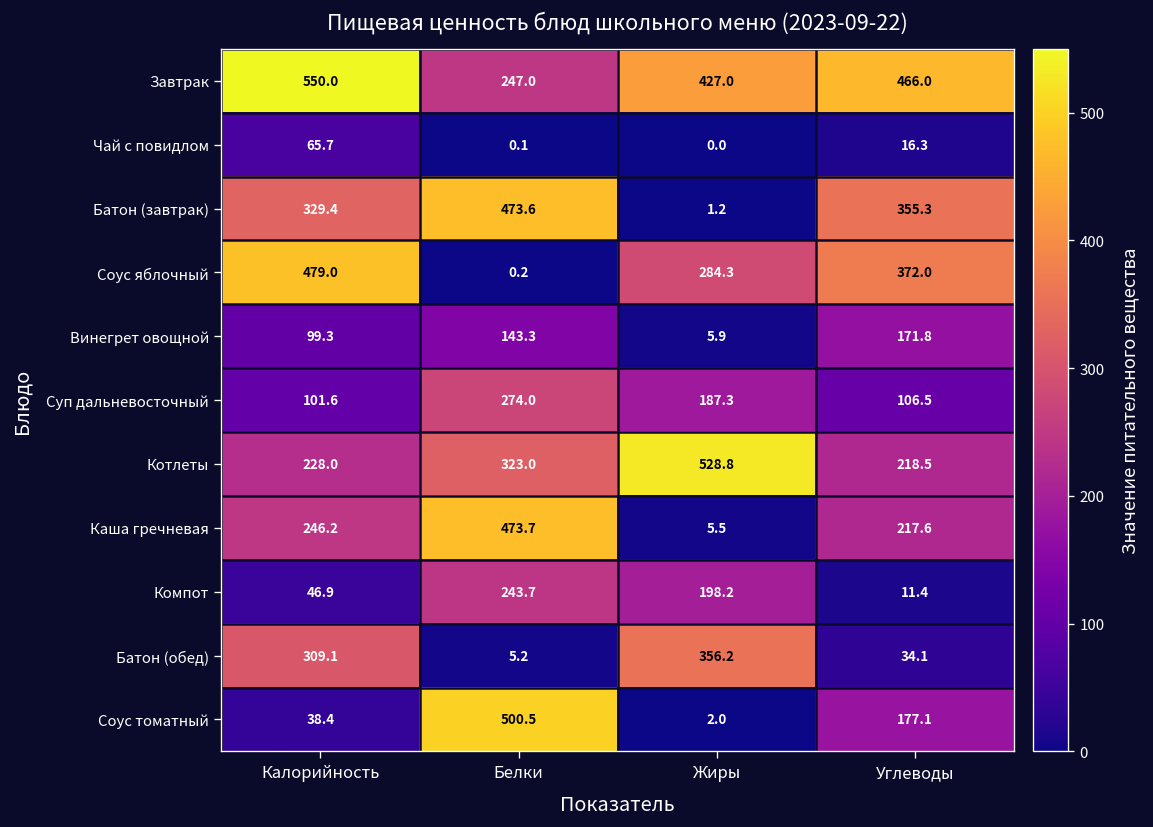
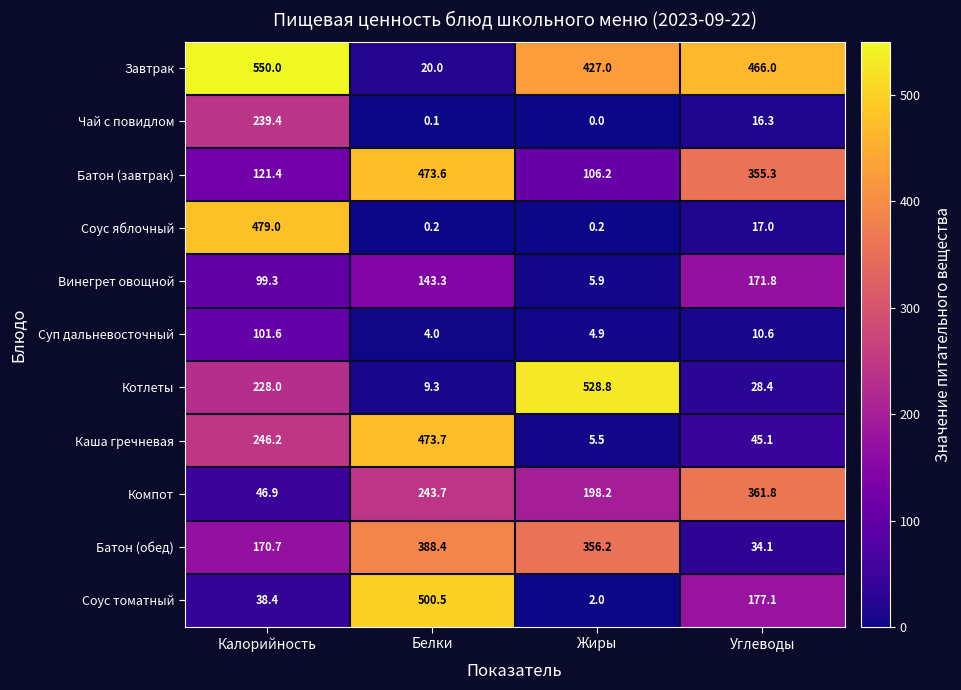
  {
    "Завтрак": {
      "Калорийность": 550.0,
-     "Белки": 247.0,
+     "Белки": 20.0,
      "Жиры": 427.0,
      "Углеводы": 466.0
    },
    "Чай с повидлом": {
-     "Калорийность": 65.7,
+     "Калорийность": 239.4,
      "Белки": 0.1,
      "Жиры": 0.0,
      "Углеводы": 16.3
    },
    "Батон (завтрак)": {
-     "Калорийность": 329.4,
+     "Калорийность": 121.4,
      "Белки": 473.6,
-     "Жиры": 1.2,
+     "Жиры": 106.2,
      "Углеводы": 355.3
    },
    "Соус яблочный": {
      "Калорийность": 479.0,
      "Белки": 0.2,
-     "Жиры": 284.3,
-     "Углеводы": 372.0
+     "Жиры": 0.2,
+     "Углеводы": 17.0
    },
    "Винегрет овощной": {
      "Калорийность": 99.3,
      "Белки": 143.3,
      "Жиры": 5.9,
      "Углеводы": 171.8
    },
    "Суп дальневосточный": {
      "Калорийность": 101.6,
-     "Белки": 274.0,
-     "Жиры": 187.3,
-     "Углеводы": 106.5
+     "Белки": 4.0,
+     "Жиры": 4.9,
+     "Углеводы": 10.6
    },
    "Котлеты": {
      "Калорийность": 228.0,
-     "Белки": 323.0,
+     "Белки": 9.3,
      "Жиры": 528.8,
-     "Углеводы": 218.5
+     "Углеводы": 28.4
    },
    "Каша гречневая": {
      "Калорийность": 246.2,
      "Белки": 473.7,
      "Жиры": 5.5,
-     "Углеводы": 217.6
+     "Углеводы": 45.1
    },
    "Компот": {
      "Калорийность": 46.9,
      "Белки": 243.7,
      "Жиры": 198.2,
-     "Углеводы": 11.4
+     "Углеводы": 361.8
    },
    "Батон (обед)": {
-     "Калорийность": 309.1,
-     "Белки": 5.2,
+     "Калорийность": 170.7,
+     "Белки": 388.4,
      "Жиры": 356.2,
      "Углеводы": 34.1
    },
    "Соус томатный": {
      "Калорийность": 38.4,
      "Белки": 500.5,
      "Жиры": 2.0,
      "Углеводы": 177.1
    }
  }
